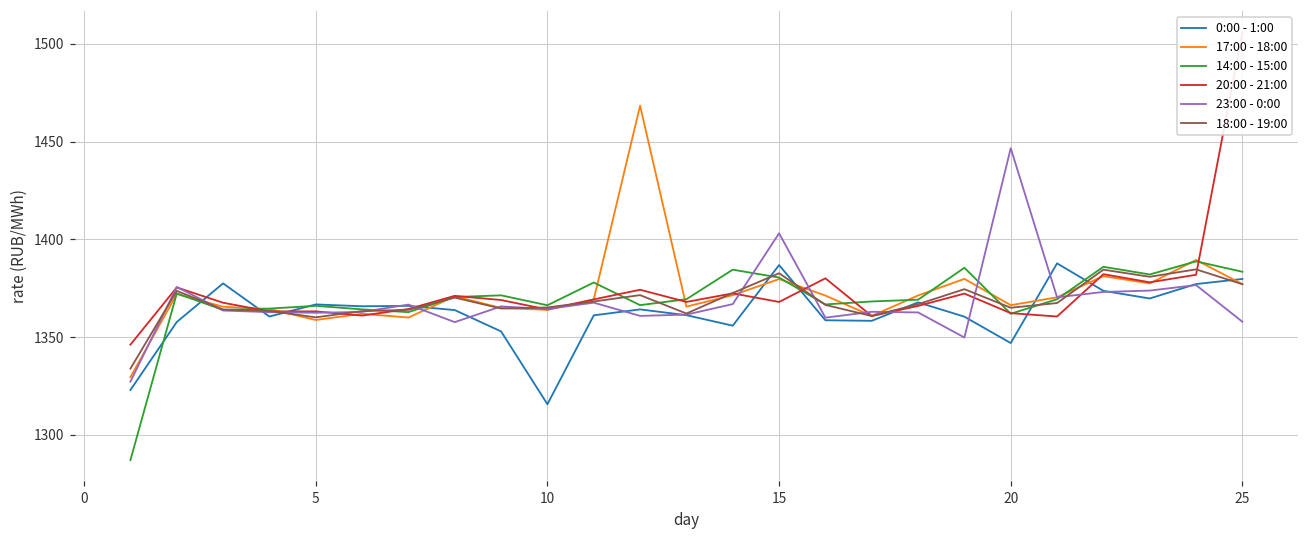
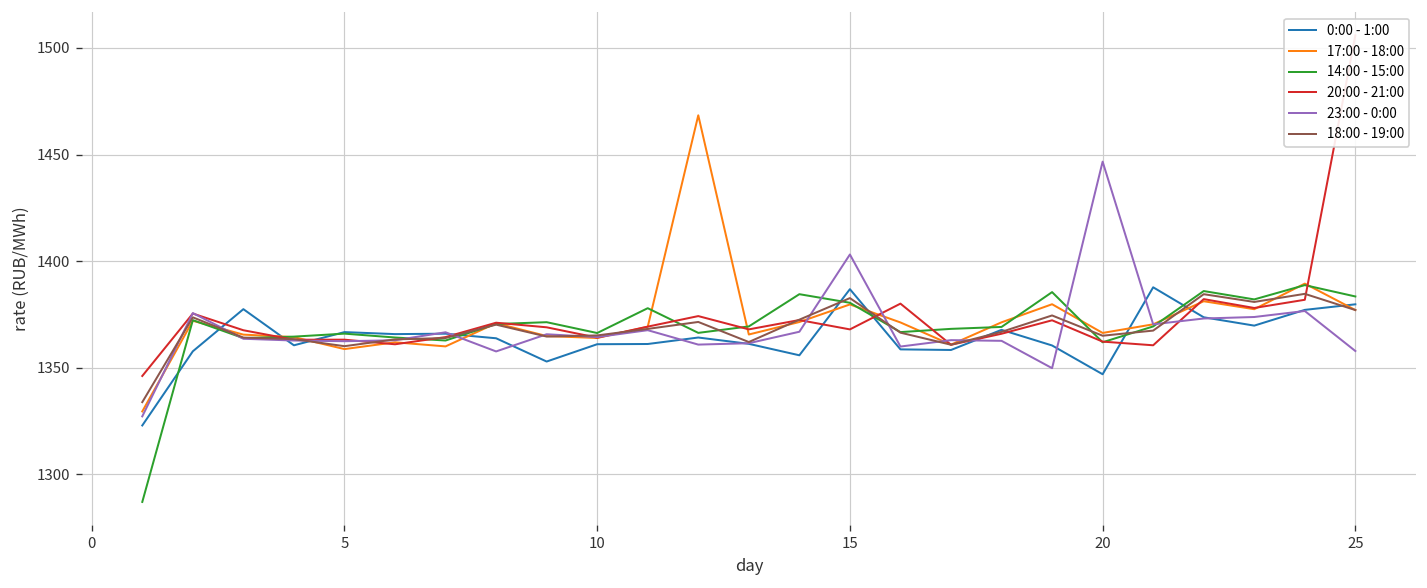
  {
    "0:00 - 1:00": {
-     "10": 1316,
+     "10": 1361,
      "15": 1387,
      "20": 1347,
      "25": 1380
    },
    "14:00 - 15:00": {
      "25": 1383
    },
    "20:00 - 21:00": {
      "15": 1368
    },
    "23:00 - 0:00": {
      "15": 1403,
      "20": 1447,
      "25": 1358
    },
    "18:00 - 19:00": {
      "15": 1383
    }
  }
